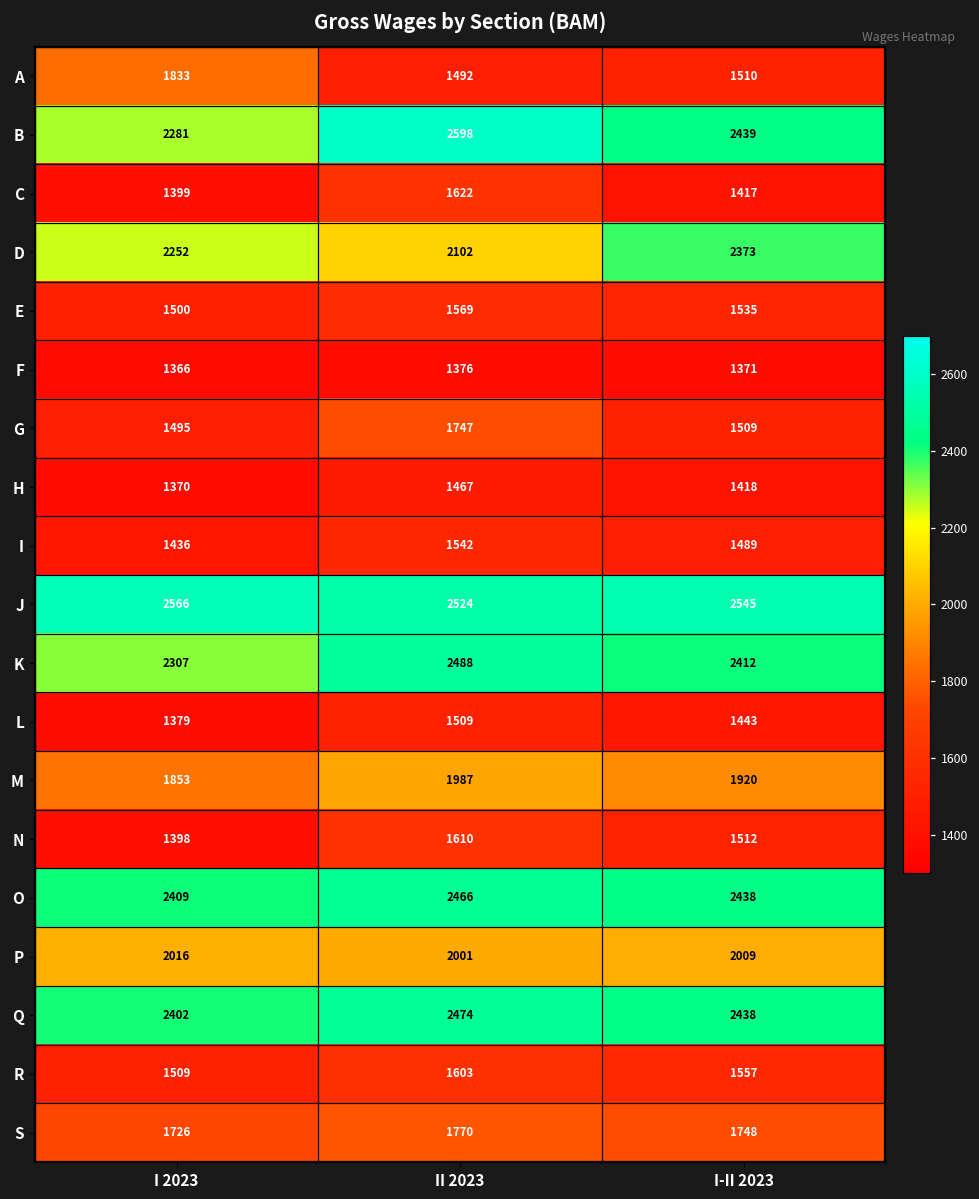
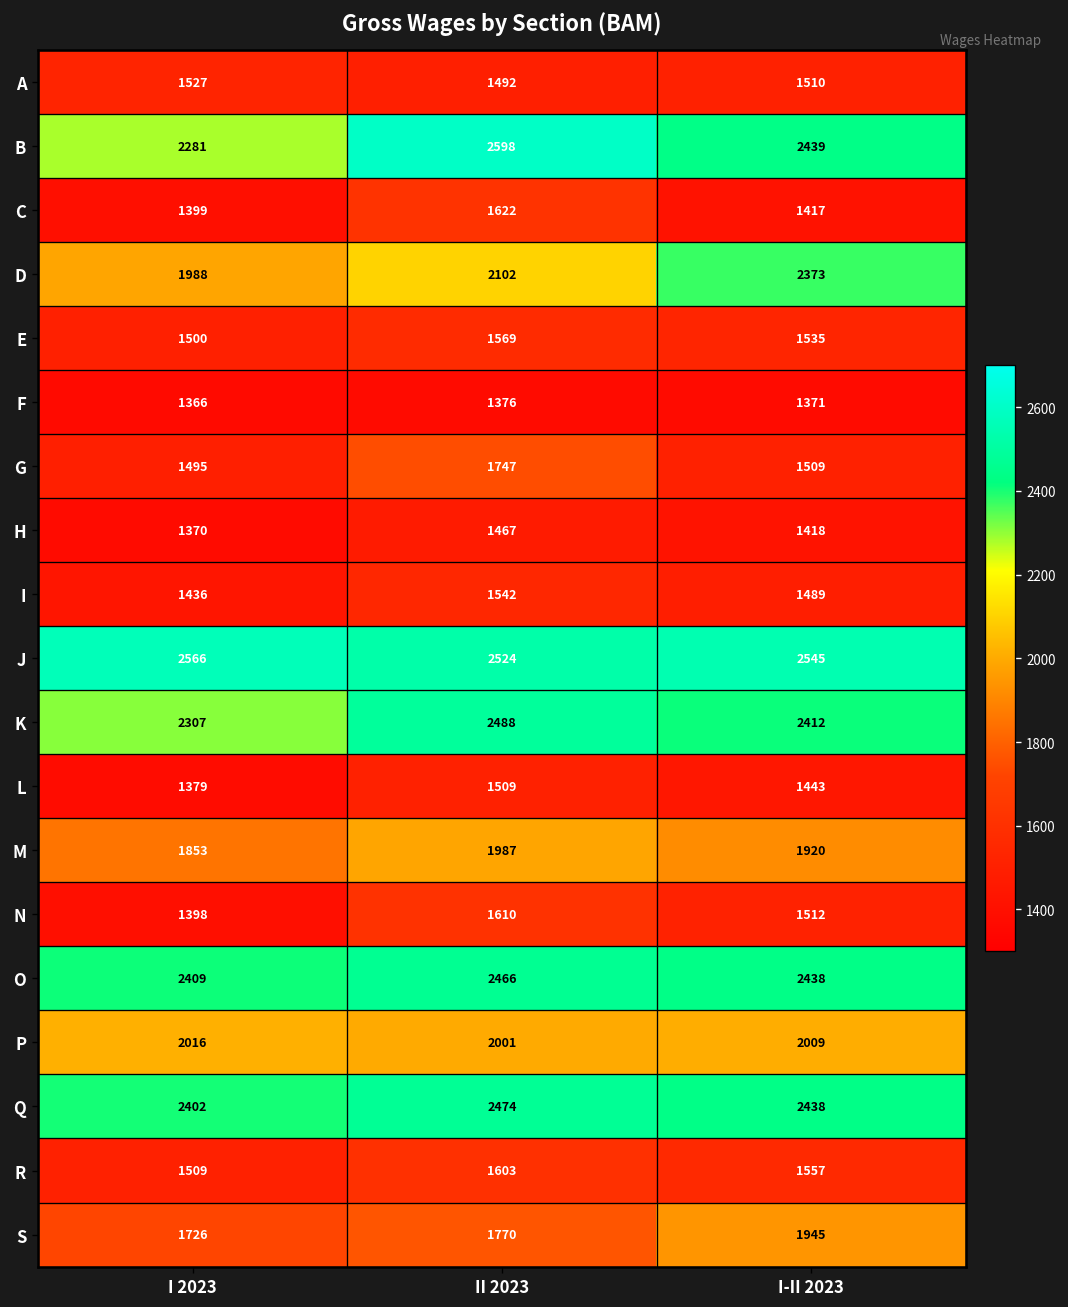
  {
    "A": {
-     "I 2023": 1833,
+     "I 2023": 1527,
      "II 2023": 1492,
      "I-II 2023": 1510
    },
    "B": {
      "I 2023": 2281,
      "II 2023": 2598,
      "I-II 2023": 2439
    },
    "C": {
      "I 2023": 1399,
      "II 2023": 1622,
      "I-II 2023": 1417
    },
    "D": {
-     "I 2023": 2252,
+     "I 2023": 1988,
      "II 2023": 2102,
      "I-II 2023": 2373
    },
    "E": {
      "I 2023": 1500,
      "II 2023": 1569,
      "I-II 2023": 1535
    },
    "F": {
      "I 2023": 1366,
      "II 2023": 1376,
      "I-II 2023": 1371
    },
    "G": {
      "I 2023": 1495,
      "II 2023": 1747,
      "I-II 2023": 1509
    },
    "H": {
      "I 2023": 1370,
      "II 2023": 1467,
      "I-II 2023": 1418
    },
    "I": {
      "I 2023": 1436,
      "II 2023": 1542,
      "I-II 2023": 1489
    },
    "J": {
      "I 2023": 2566,
      "II 2023": 2524,
      "I-II 2023": 2545
    },
    "K": {
      "I 2023": 2307,
      "II 2023": 2488,
      "I-II 2023": 2412
    },
    "L": {
      "I 2023": 1379,
      "II 2023": 1509,
      "I-II 2023": 1443
    },
    "M": {
      "I 2023": 1853,
      "II 2023": 1987,
      "I-II 2023": 1920
    },
    "N": {
      "I 2023": 1398,
      "II 2023": 1610,
      "I-II 2023": 1512
    },
    "O": {
      "I 2023": 2409,
      "II 2023": 2466,
      "I-II 2023": 2438
    },
    "P": {
      "I 2023": 2016,
      "II 2023": 2001,
      "I-II 2023": 2009
    },
    "Q": {
      "I 2023": 2402,
      "II 2023": 2474,
      "I-II 2023": 2438
    },
    "R": {
      "I 2023": 1509,
      "II 2023": 1603,
      "I-II 2023": 1557
    },
    "S": {
      "I 2023": 1726,
      "II 2023": 1770,
-     "I-II 2023": 1748
+     "I-II 2023": 1945
    }
  }
